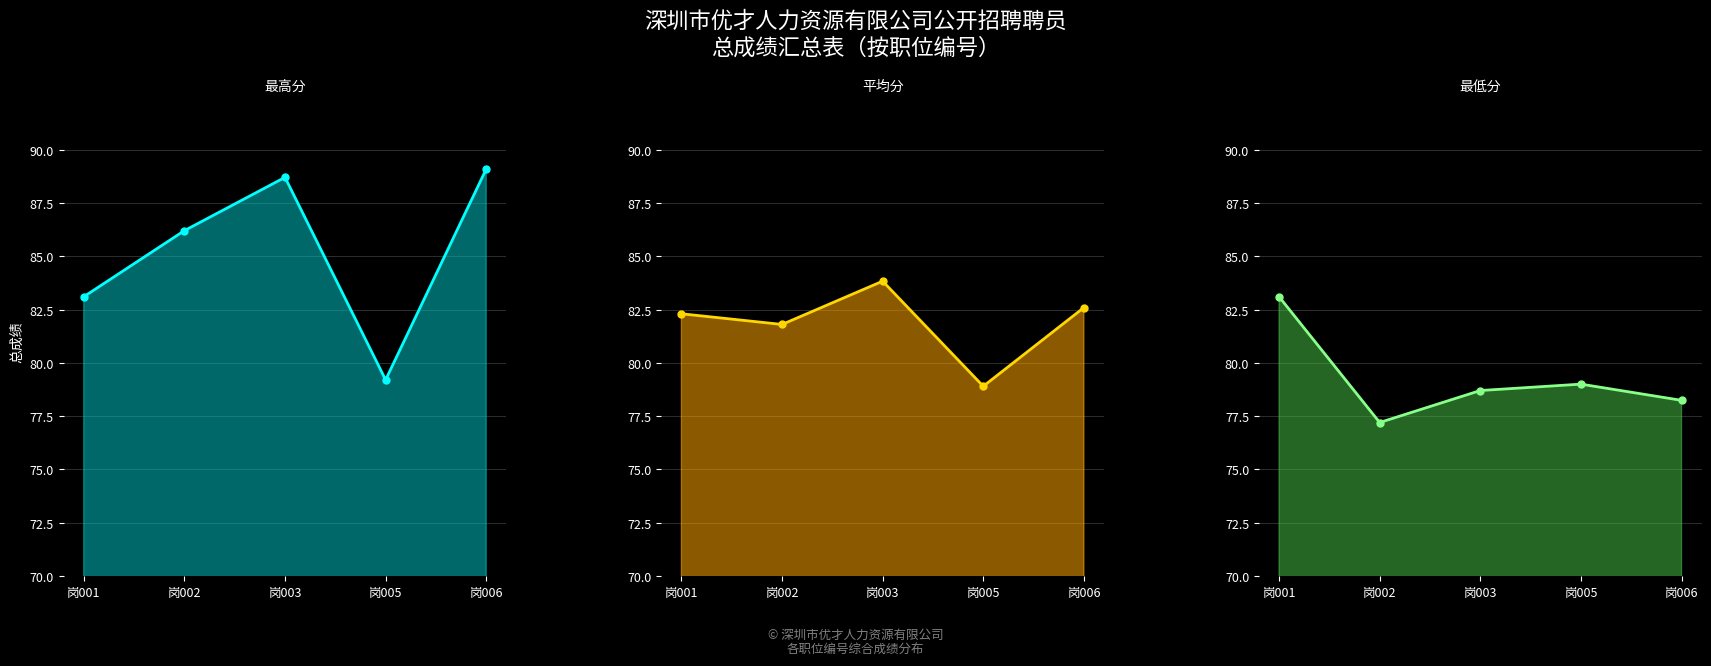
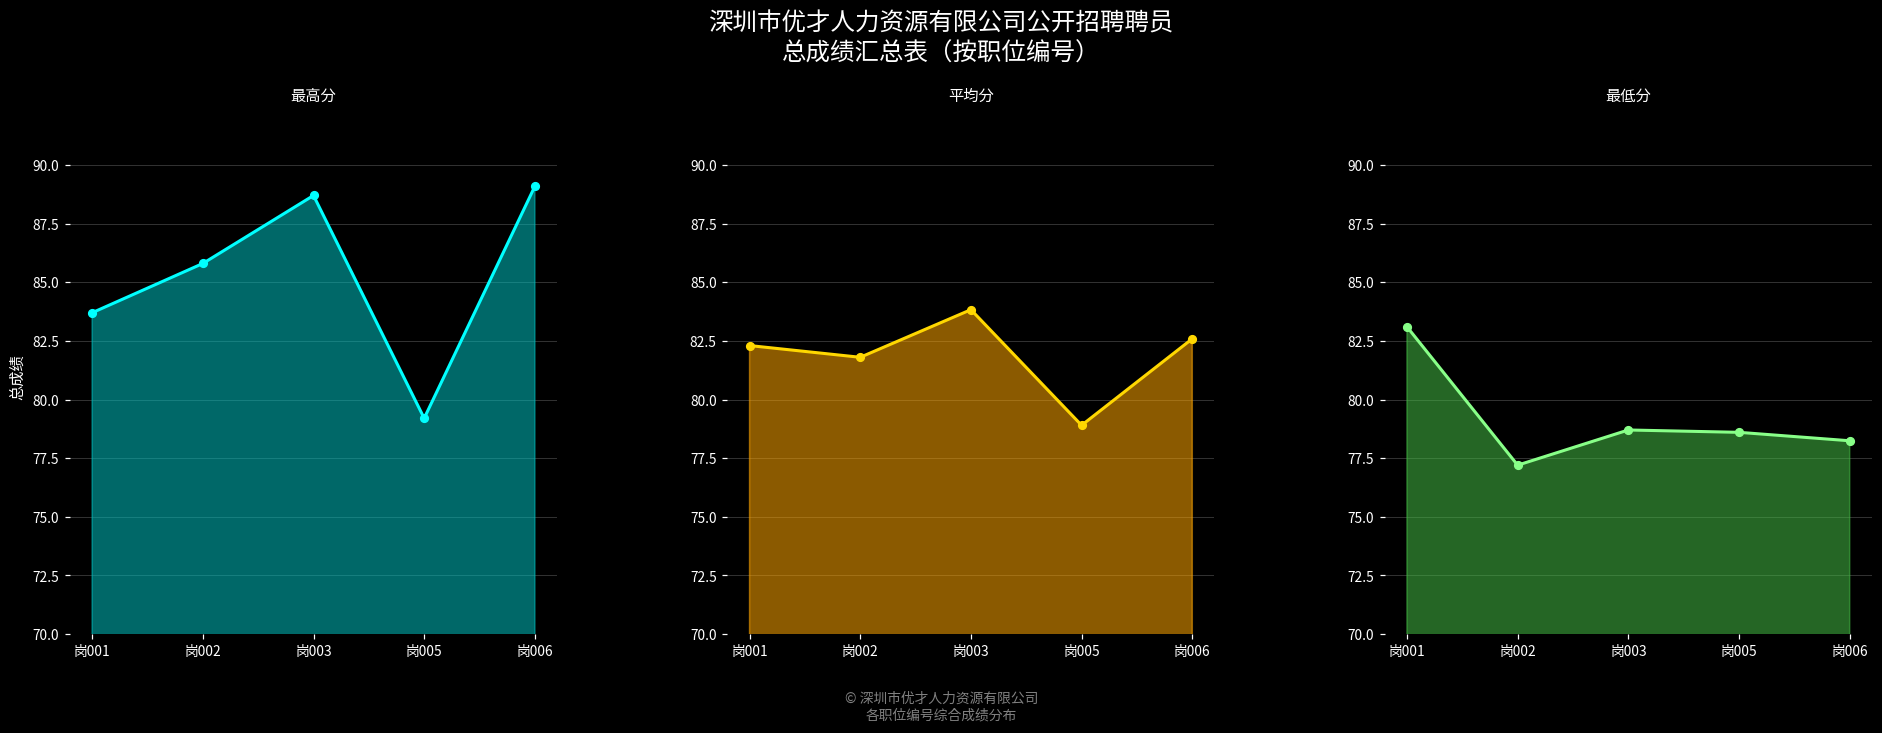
  {
    "最高分": {
-     "岗001": 83.1,
-     "岗002": 86.2,
+     "岗001": 83.7,
+     "岗002": 85.8,
      "岗003": 88.7,
      "岗005": 79.2,
      "岗006": 89.1
    },
    "平均分": {
      "岗001": 82.3,
      "岗002": 81.8,
      "岗003": 83.8,
      "岗005": 78.9,
      "岗006": 82.6
    },
    "最低分": {
      "岗001": 83.1,
      "岗002": 77.2,
      "岗003": 78.7,
-     "岗005": 79.0,
+     "岗005": 78.6,
      "岗006": 78.2
    }
  }
